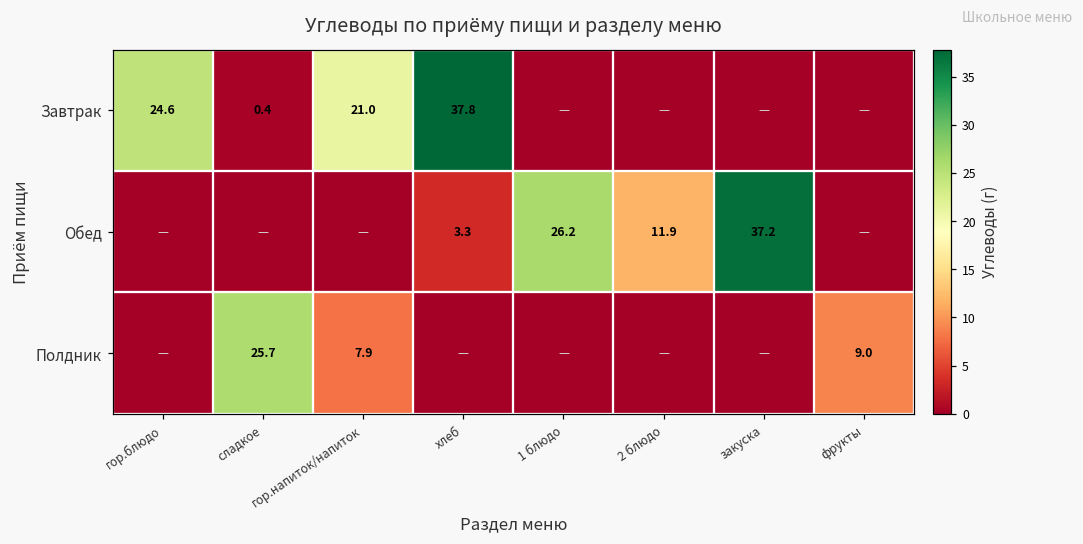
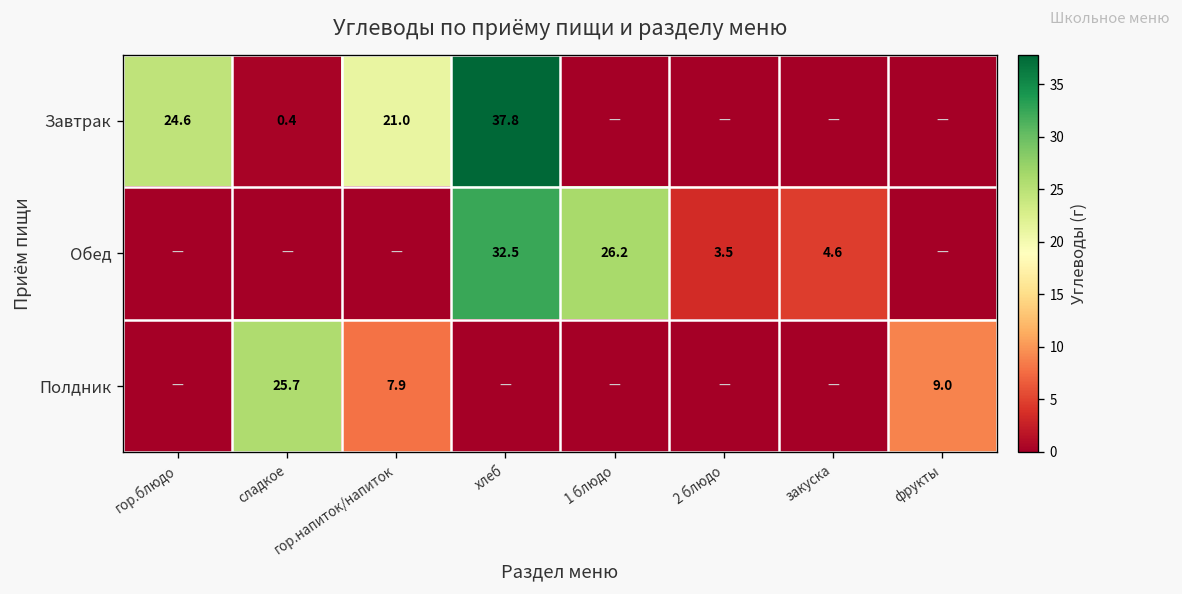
  {
    "Завтрак": {
      "гор.блюдо": 24.6,
      "сладкое": 0.4,
      "гор.напиток/напиток": 21.0,
      "хлеб": 37.8
    },
    "Обед": {
-     "хлеб": 3.3,
+     "хлеб": 32.5,
      "1 блюдо": 26.2,
-     "2 блюдо": 11.9,
-     "закуска": 37.2
+     "2 блюдо": 3.5,
+     "закуска": 4.6
    },
    "Полдник": {
      "сладкое": 25.7,
      "гор.напиток/напиток": 7.9,
      "фрукты": 9.0
    }
  }
